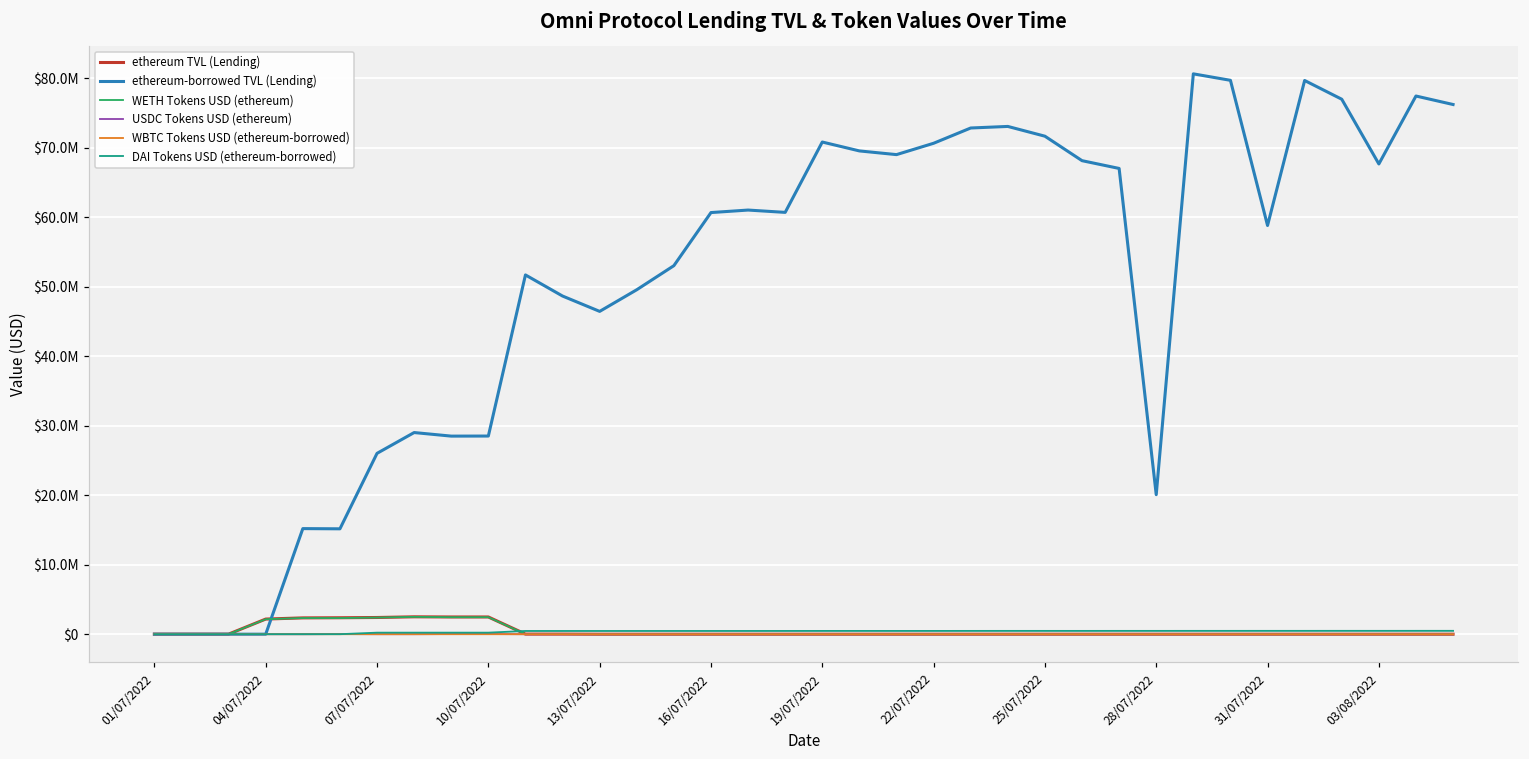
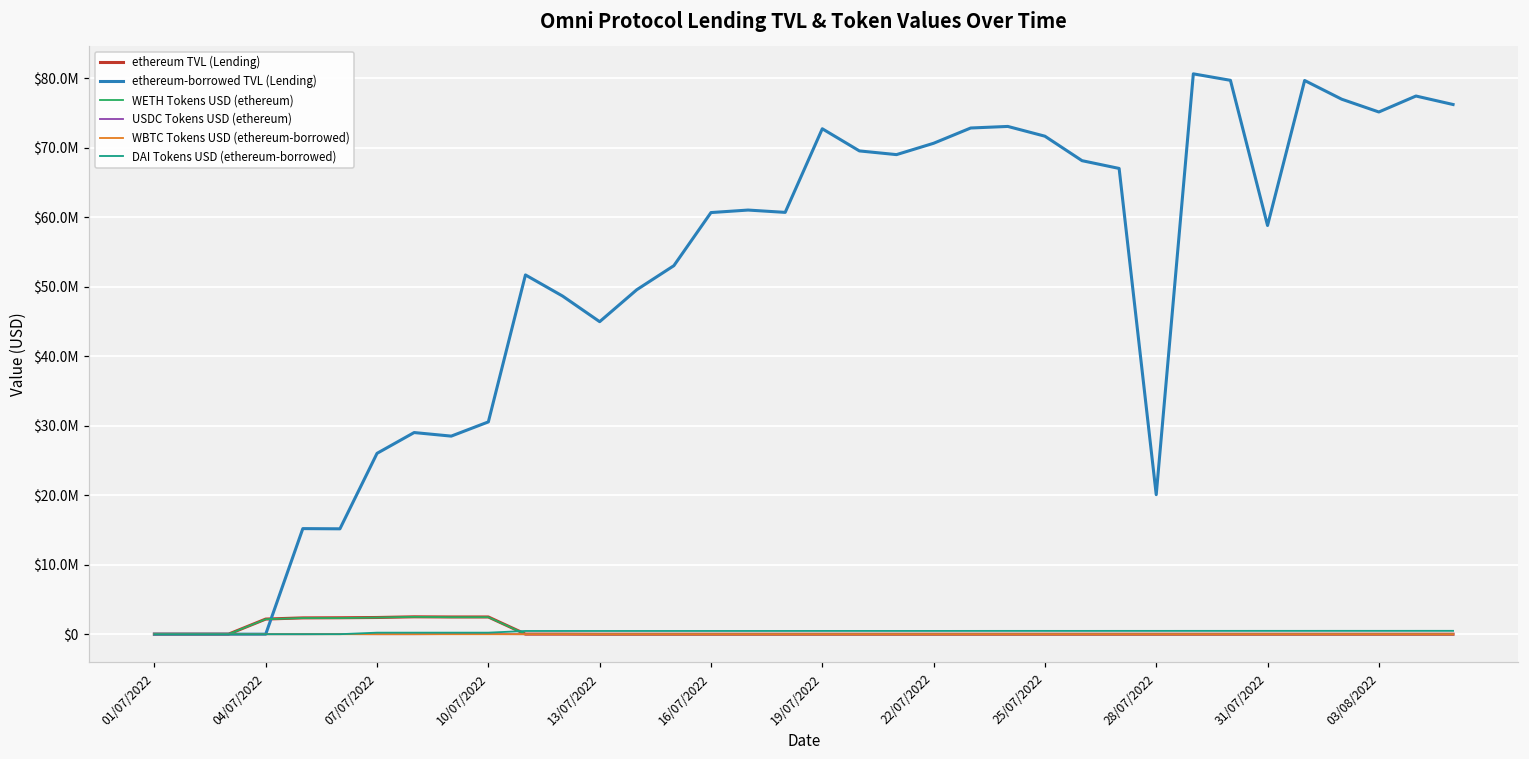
  {
    "ethereum-borrowed TVL (Lending)": {
      "07/07/2022": "$26000000",
-     "10/07/2022": "$29000000",
-     "13/07/2022": "$46000000",
+     "10/07/2022": "$31000000",
+     "13/07/2022": "$45000000",
      "16/07/2022": "$61000000",
-     "19/07/2022": "$71000000",
+     "19/07/2022": "$73000000",
      "22/07/2022": "$71000000",
      "25/07/2022": "$72000000",
      "28/07/2022": "$20000000",
      "31/07/2022": "$59000000",
-     "03/08/2022": "$68000000"
+     "03/08/2022": "$75000000"
    }
  }
